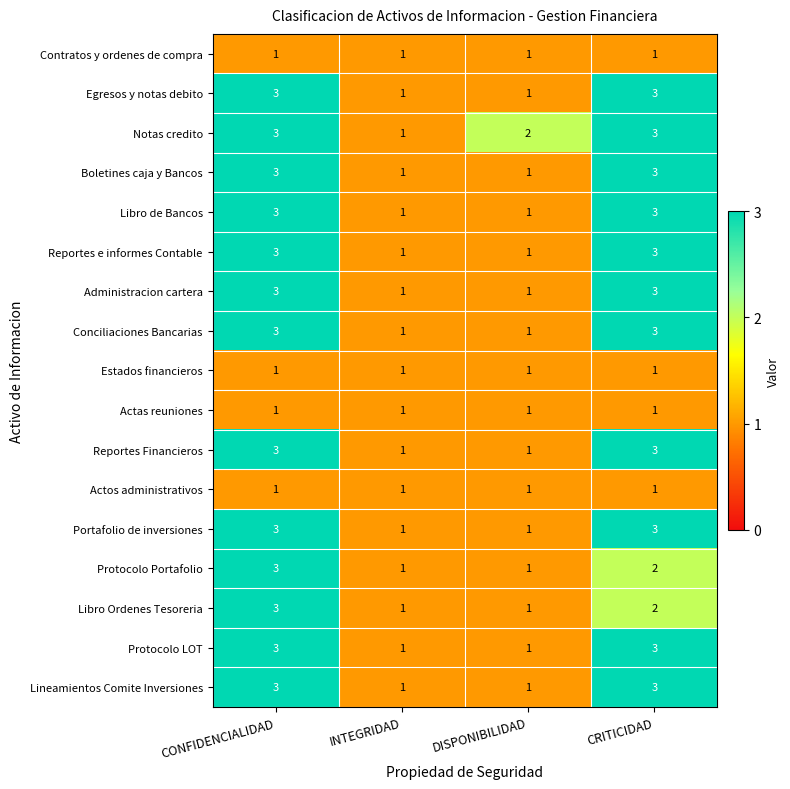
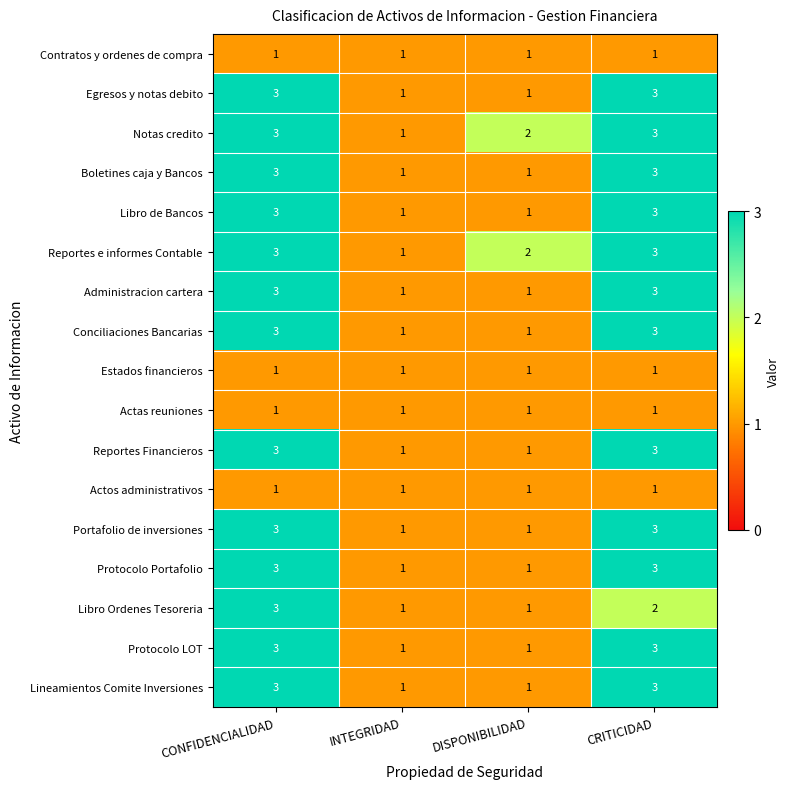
  {
    "Contratos y ordenes de compra": {
      "CONFIDENCIALIDAD": 1,
      "INTEGRIDAD": 1,
      "DISPONIBILIDAD": 1,
      "CRITICIDAD": 1
    },
    "Egresos y notas debito": {
      "CONFIDENCIALIDAD": 3,
      "INTEGRIDAD": 1,
      "DISPONIBILIDAD": 1,
      "CRITICIDAD": 3
    },
    "Notas credito": {
      "CONFIDENCIALIDAD": 3,
      "INTEGRIDAD": 1,
      "DISPONIBILIDAD": 2,
      "CRITICIDAD": 3
    },
    "Boletines caja y Bancos": {
      "CONFIDENCIALIDAD": 3,
      "INTEGRIDAD": 1,
      "DISPONIBILIDAD": 1,
      "CRITICIDAD": 3
    },
    "Libro de Bancos": {
      "CONFIDENCIALIDAD": 3,
      "INTEGRIDAD": 1,
      "DISPONIBILIDAD": 1,
      "CRITICIDAD": 3
    },
    "Reportes e informes Contable": {
      "CONFIDENCIALIDAD": 3,
      "INTEGRIDAD": 1,
-     "DISPONIBILIDAD": 1,
+     "DISPONIBILIDAD": 2,
      "CRITICIDAD": 3
    },
    "Administracion cartera": {
      "CONFIDENCIALIDAD": 3,
      "INTEGRIDAD": 1,
      "DISPONIBILIDAD": 1,
      "CRITICIDAD": 3
    },
    "Conciliaciones Bancarias": {
      "CONFIDENCIALIDAD": 3,
      "INTEGRIDAD": 1,
      "DISPONIBILIDAD": 1,
      "CRITICIDAD": 3
    },
    "Estados financieros": {
      "CONFIDENCIALIDAD": 1,
      "INTEGRIDAD": 1,
      "DISPONIBILIDAD": 1,
      "CRITICIDAD": 1
    },
    "Actas reuniones": {
      "CONFIDENCIALIDAD": 1,
      "INTEGRIDAD": 1,
      "DISPONIBILIDAD": 1,
      "CRITICIDAD": 1
    },
    "Reportes Financieros": {
      "CONFIDENCIALIDAD": 3,
      "INTEGRIDAD": 1,
      "DISPONIBILIDAD": 1,
      "CRITICIDAD": 3
    },
    "Actos administrativos": {
      "CONFIDENCIALIDAD": 1,
      "INTEGRIDAD": 1,
      "DISPONIBILIDAD": 1,
      "CRITICIDAD": 1
    },
    "Portafolio de inversiones": {
      "CONFIDENCIALIDAD": 3,
      "INTEGRIDAD": 1,
      "DISPONIBILIDAD": 1,
      "CRITICIDAD": 3
    },
    "Protocolo Portafolio": {
      "CONFIDENCIALIDAD": 3,
      "INTEGRIDAD": 1,
      "DISPONIBILIDAD": 1,
-     "CRITICIDAD": 2
+     "CRITICIDAD": 3
    },
    "Libro Ordenes Tesoreria": {
      "CONFIDENCIALIDAD": 3,
      "INTEGRIDAD": 1,
      "DISPONIBILIDAD": 1,
      "CRITICIDAD": 2
    },
    "Protocolo LOT": {
      "CONFIDENCIALIDAD": 3,
      "INTEGRIDAD": 1,
      "DISPONIBILIDAD": 1,
      "CRITICIDAD": 3
    },
    "Lineamientos Comite Inversiones": {
      "CONFIDENCIALIDAD": 3,
      "INTEGRIDAD": 1,
      "DISPONIBILIDAD": 1,
      "CRITICIDAD": 3
    }
  }
